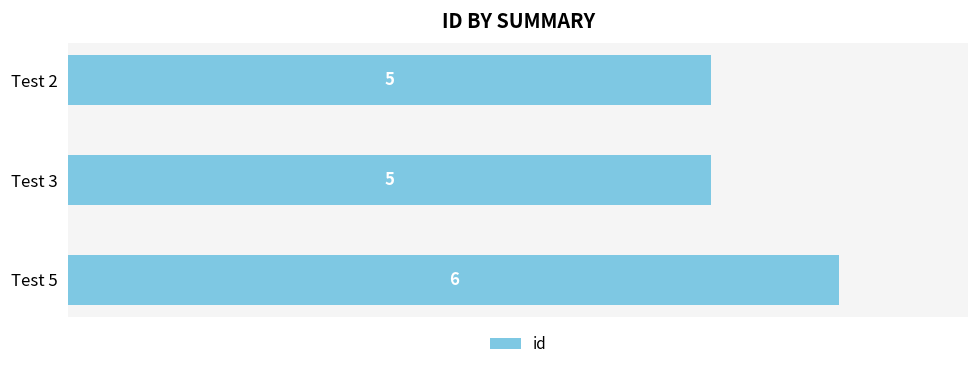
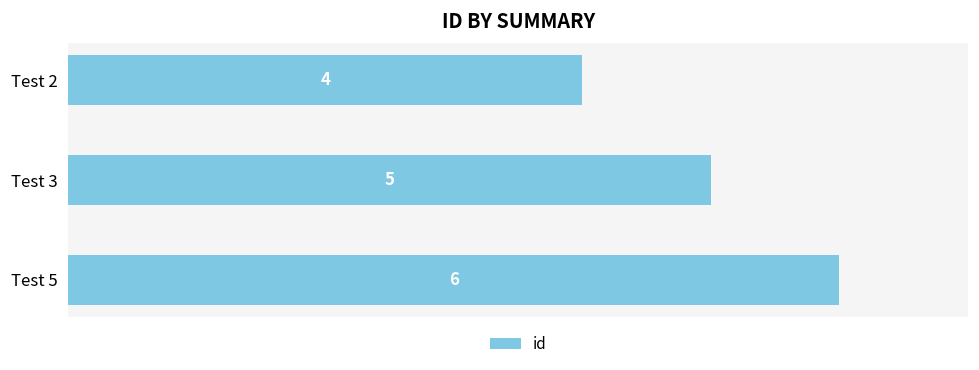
  {
-   "Test 2": 5,
+   "Test 2": 4,
    "Test 3": 5,
    "Test 5": 6
  }
